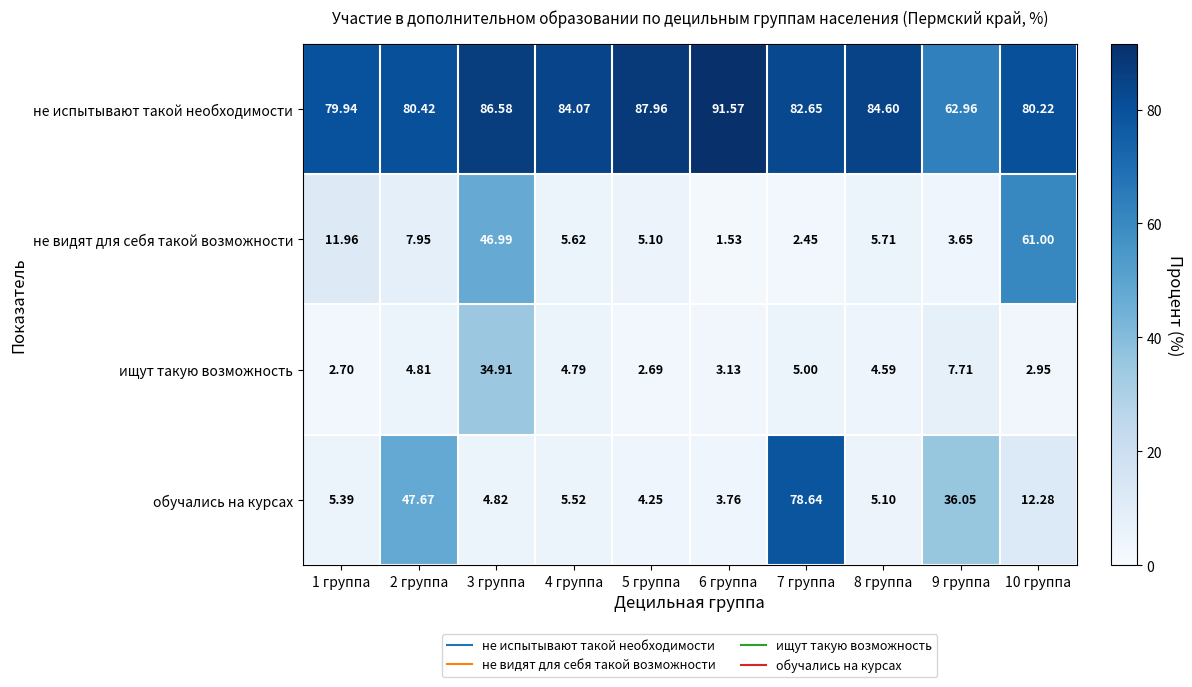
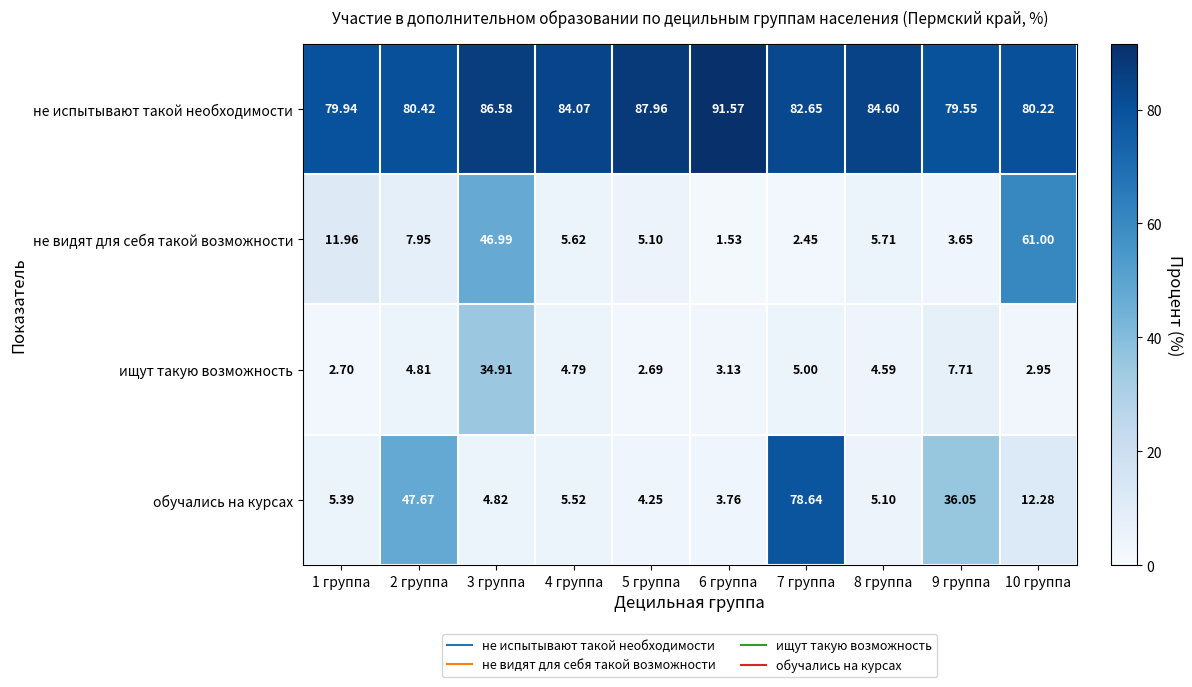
  {
    "не испытывают такой необходимости": {
      "1 группа": 79.94,
      "2 группа": 80.42,
      "3 группа": 86.58,
      "4 группа": 84.07,
      "5 группа": 87.96,
      "6 группа": 91.57,
      "7 группа": 82.65,
      "8 группа": 84.60,
-     "9 группа": 62.96,
+     "9 группа": 79.55,
      "10 группа": 80.22
    },
    "не видят для себя такой возможности": {
      "1 группа": 11.96,
      "2 группа": 7.95,
      "3 группа": 46.99,
      "4 группа": 5.62,
      "5 группа": 5.10,
      "6 группа": 1.53,
      "7 группа": 2.45,
      "8 группа": 5.71,
      "9 группа": 3.65,
      "10 группа": 61.00
    },
    "ищут такую возможность": {
      "1 группа": 2.70,
      "2 группа": 4.81,
      "3 группа": 34.91,
      "4 группа": 4.79,
      "5 группа": 2.69,
      "6 группа": 3.13,
      "7 группа": 5.00,
      "8 группа": 4.59,
      "9 группа": 7.71,
      "10 группа": 2.95
    },
    "обучались на курсах": {
      "1 группа": 5.39,
      "2 группа": 47.67,
      "3 группа": 4.82,
      "4 группа": 5.52,
      "5 группа": 4.25,
      "6 группа": 3.76,
      "7 группа": 78.64,
      "8 группа": 5.10,
      "9 группа": 36.05,
      "10 группа": 12.28
    }
  }
